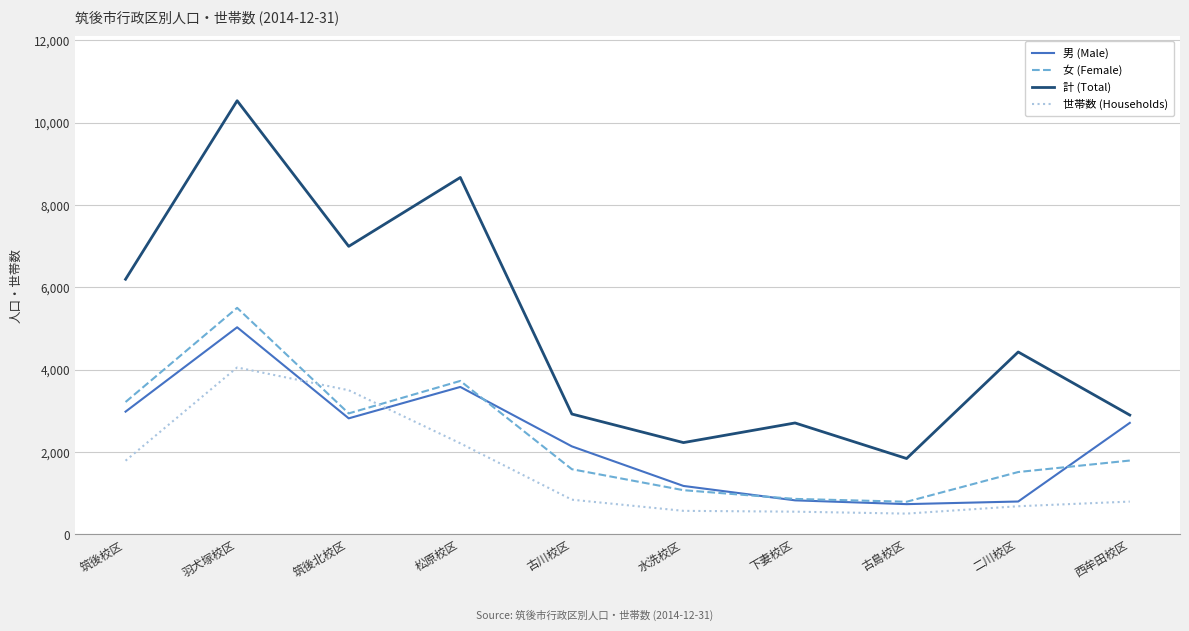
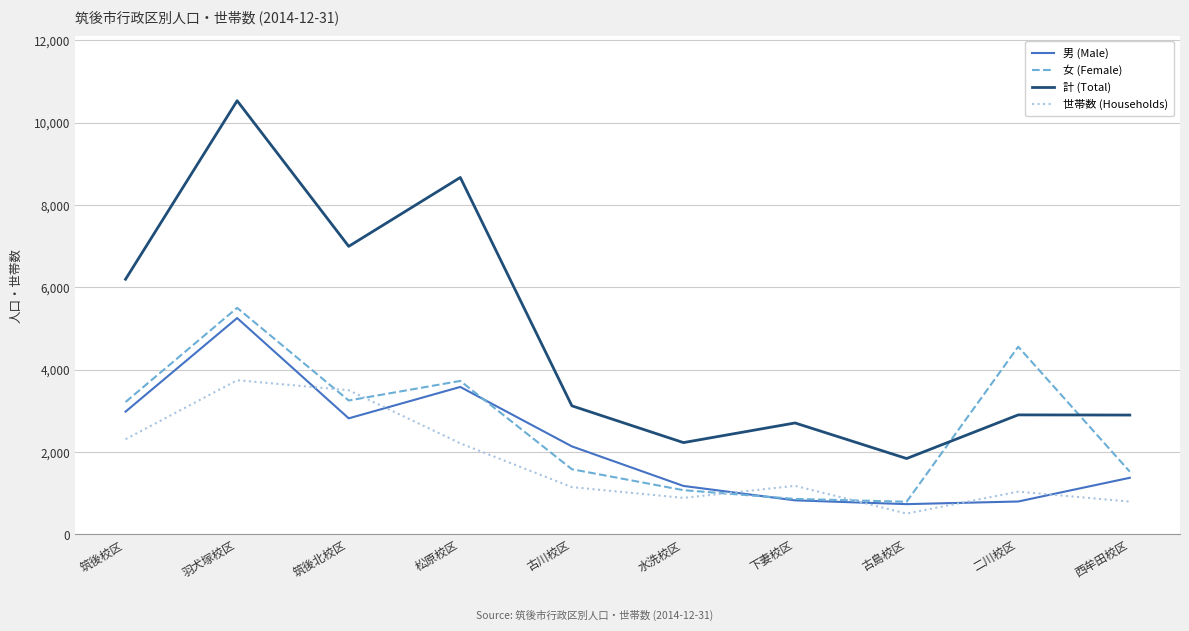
  {
    "男 (Male)": {
      "筑後校区": "3,000",
-     "羽犬塚校区": "5,000",
+     "羽犬塚校区": "5,300",
      "筑後北校区": "2,800",
      "松原校区": "3,600",
      "古川校区": "2,100",
      "水洗校区": "1,200",
      "二川校区": "800",
-     "西牟田校区": "2,700"
+     "西牟田校区": "1,400"
    },
    "女 (Female)": {
      "筑後校区": "3,200",
      "羽犬塚校区": "5,500",
-     "筑後北校区": "2,900",
+     "筑後北校区": "3,300",
      "松原校区": "3,700",
      "古川校区": "1,600",
      "水洗校区": "1,100",
-     "二川校区": "1,500",
-     "西牟田校区": "1,800"
+     "二川校区": "4,600",
+     "西牟田校区": "1,500"
    },
    "計 (Total)": {
      "筑後校区": "6,200",
      "羽犬塚校区": "10,500",
      "筑後北校区": "7,000",
      "松原校区": "8,700",
-     "古川校区": "2,900",
+     "古川校区": "3,100",
      "水洗校区": "2,200",
      "下妻校区": "2,700",
      "古島校区": "1,800",
-     "二川校区": "4,400",
+     "二川校区": "2,900",
      "西牟田校区": "2,900"
    },
    "世帯数 (Households)": {
-     "筑後校区": "1,800",
-     "羽犬塚校区": "4,100",
+     "筑後校区": "2,300",
+     "羽犬塚校区": "3,700",
      "筑後北校区": "3,500",
      "松原校区": "2,200",
-     "古川校区": "800",
-     "水洗校区": "600",
-     "下妻校区": "600",
+     "古川校区": "1,100",
+     "水洗校区": "900",
+     "下妻校区": "1,200",
      "古島校区": "500",
-     "二川校区": "700",
+     "二川校区": "1,000",
      "西牟田校区": "800"
    }
  }
